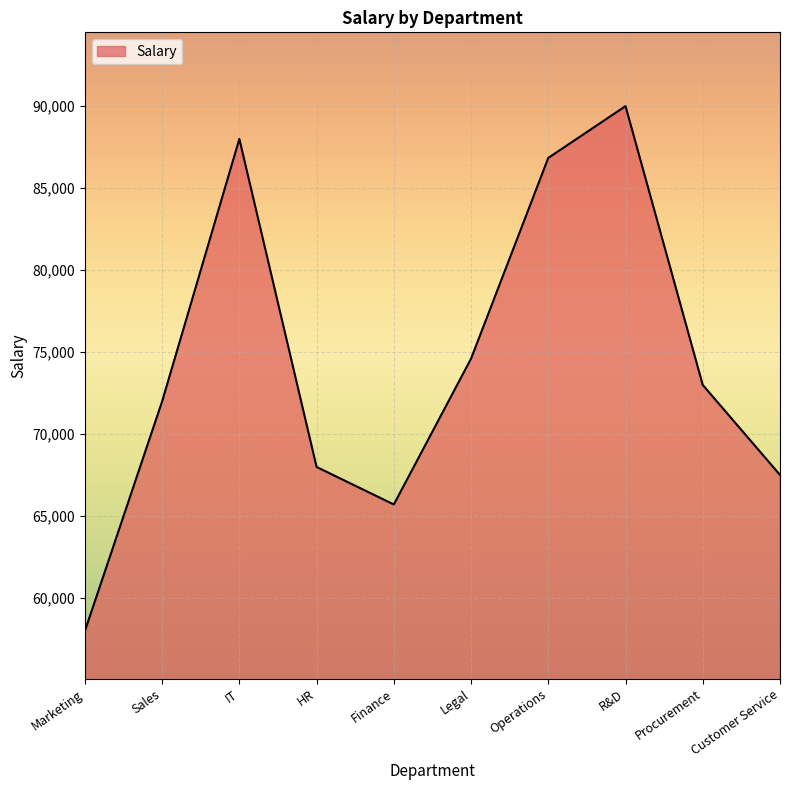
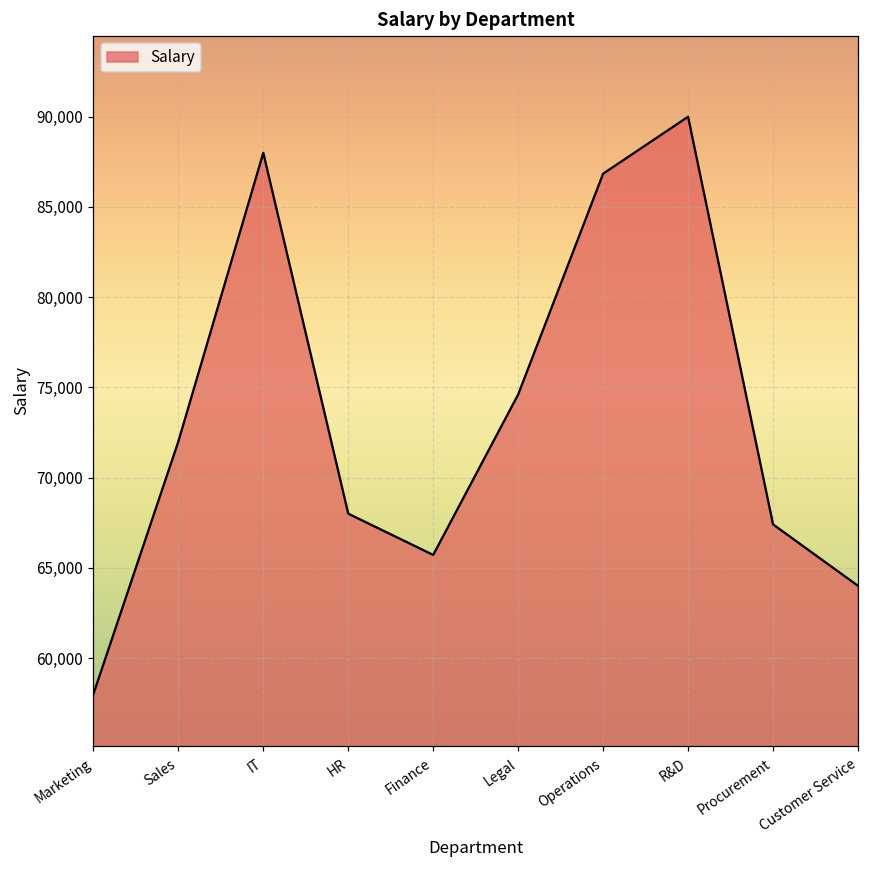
  {
    "Marketing": "58,000",
    "Sales": "72,000",
    "IT": "88,000",
    "HR": "68,000",
    "Finance": "65,700",
    "Legal": "74,600",
    "Operations": "86,800",
    "R&D": "90,000",
-   "Procurement": "73,000",
-   "Customer Service": "67,500"
+   "Procurement": "67,400",
+   "Customer Service": "64,000"
  }
